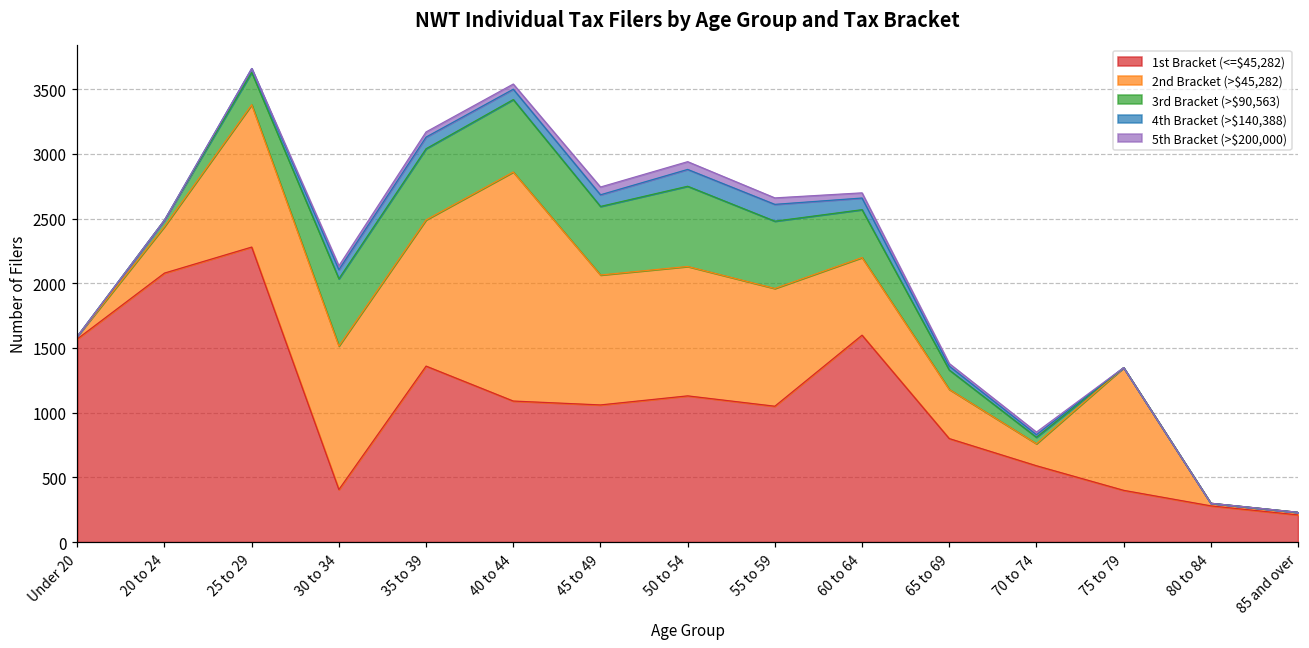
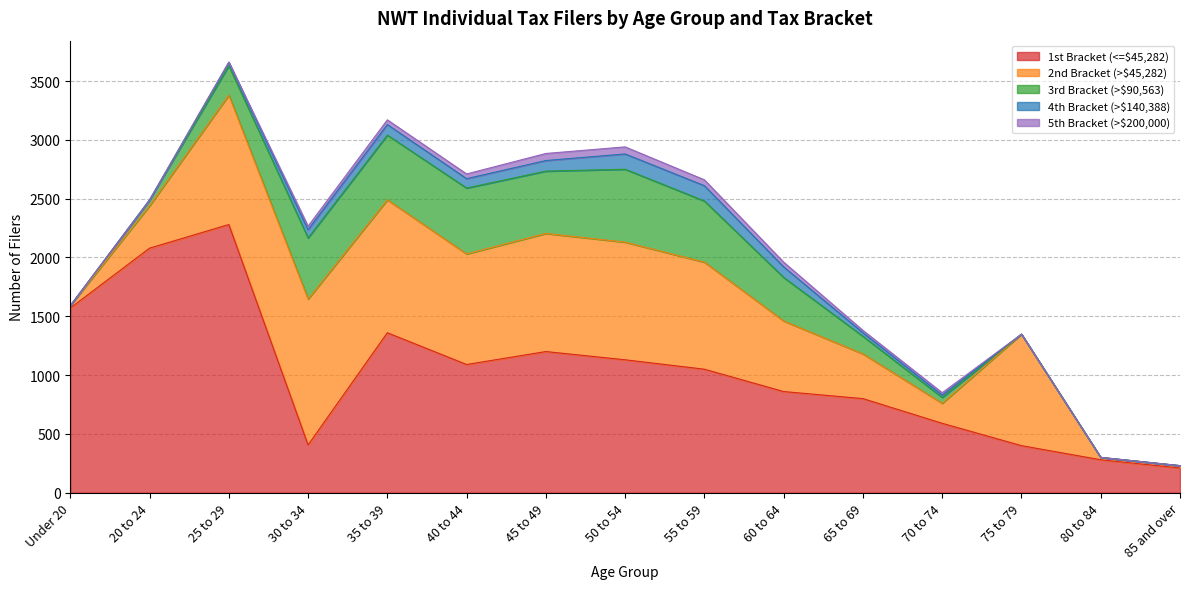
  {
    "1st Bracket (<=$45,282)": {
      "20 to 24": 2080,
      "25 to 29": 2280,
      "30 to 34": 410,
      "35 to 39": 1360,
      "40 to 44": 1090,
-     "45 to 49": 1060,
+     "45 to 49": 1200,
      "50 to 54": 1130,
      "55 to 59": 1050,
-     "60 to 64": 1600,
+     "60 to 64": 860,
      "65 to 69": 800,
      "70 to 74": 590,
      "75 to 79": 400
    },
    "2nd Bracket (>$45,282)": {
      "20 to 24": 360,
      "25 to 29": 1100,
-     "30 to 34": 1110,
+     "30 to 34": 1240,
      "35 to 39": 1130,
-     "40 to 44": 1770,
+     "40 to 44": 940,
      "45 to 49": 1000,
      "50 to 54": 1000,
      "55 to 59": 910,
      "60 to 64": 600,
      "65 to 69": 380,
      "70 to 74": 170
    },
    "3rd Bracket (>$90,563)": {
      "25 to 29": 250,
      "30 to 34": 520,
      "35 to 39": 550,
      "40 to 44": 560,
      "45 to 49": 530,
      "50 to 54": 620,
      "55 to 59": 520,
      "60 to 64": 370,
      "65 to 69": 150
    },
    "4th Bracket (>$140,388)": {
      "30 to 34": 70,
      "35 to 39": 90,
      "40 to 44": 80,
      "45 to 49": 90,
      "50 to 54": 130,
      "55 to 59": 130,
      "60 to 64": 90
    },
    "5th Bracket (>$200,000)": {
      "30 to 34": 30,
      "35 to 39": 40,
      "40 to 44": 40,
      "45 to 49": 60,
      "50 to 54": 60,
      "55 to 59": 50,
      "60 to 64": 40
    }
  }
